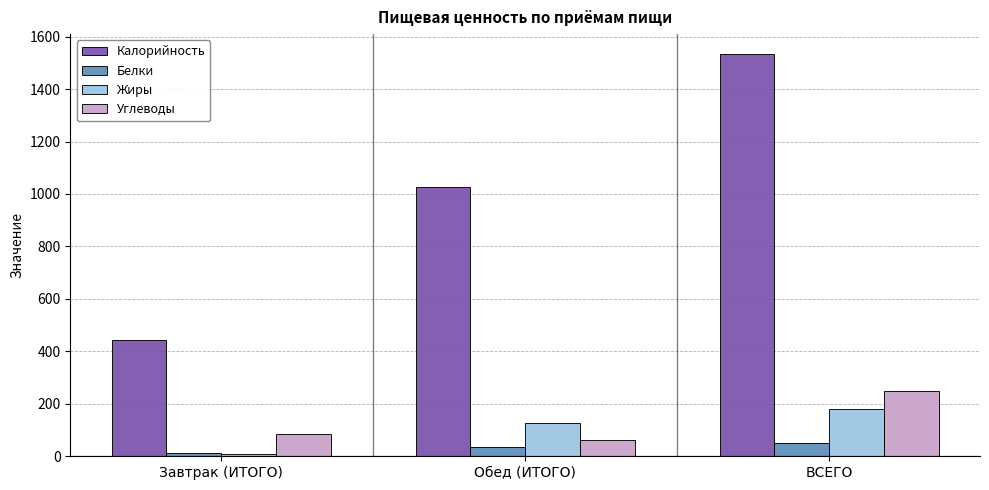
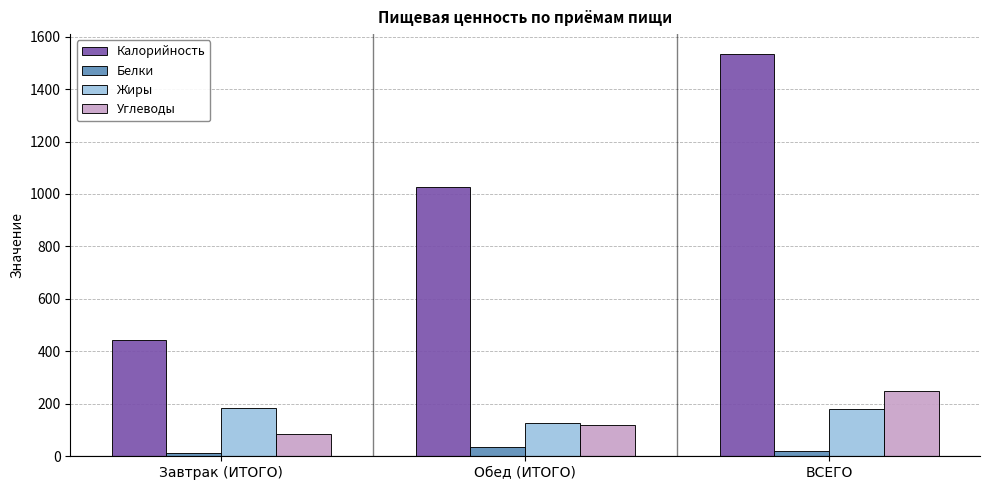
  {
    "Калорийность": {
      "Завтрак (ИТОГО)": 440,
      "Обед (ИТОГО)": 1030,
      "ВСЕГО": 1530
    },
    "Белки": {
      "Завтрак (ИТОГО)": 10,
      "Обед (ИТОГО)": 40,
-     "ВСЕГО": 50
+     "ВСЕГО": 20
    },
    "Жиры": {
-     "Завтрак (ИТОГО)": 10,
+     "Завтрак (ИТОГО)": 180,
      "Обед (ИТОГО)": 130,
      "ВСЕГО": 180
    },
    "Углеводы": {
      "Завтрак (ИТОГО)": 90,
-     "Обед (ИТОГО)": 60,
+     "Обед (ИТОГО)": 120,
      "ВСЕГО": 250
    }
  }
